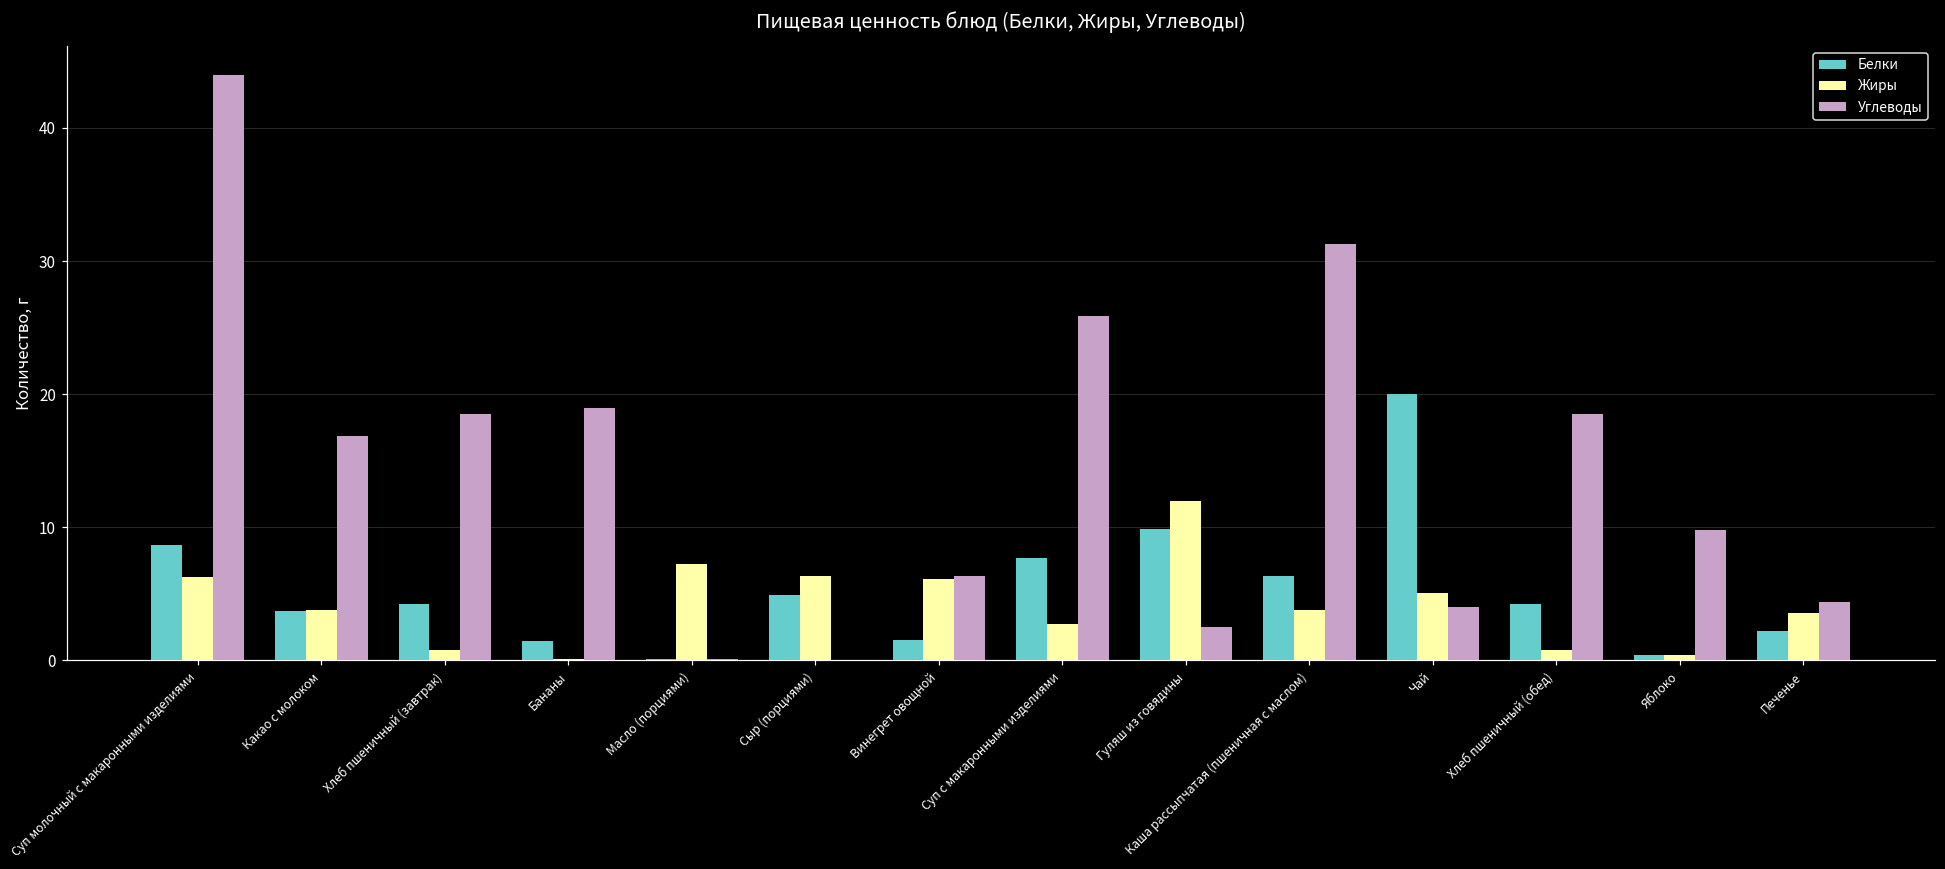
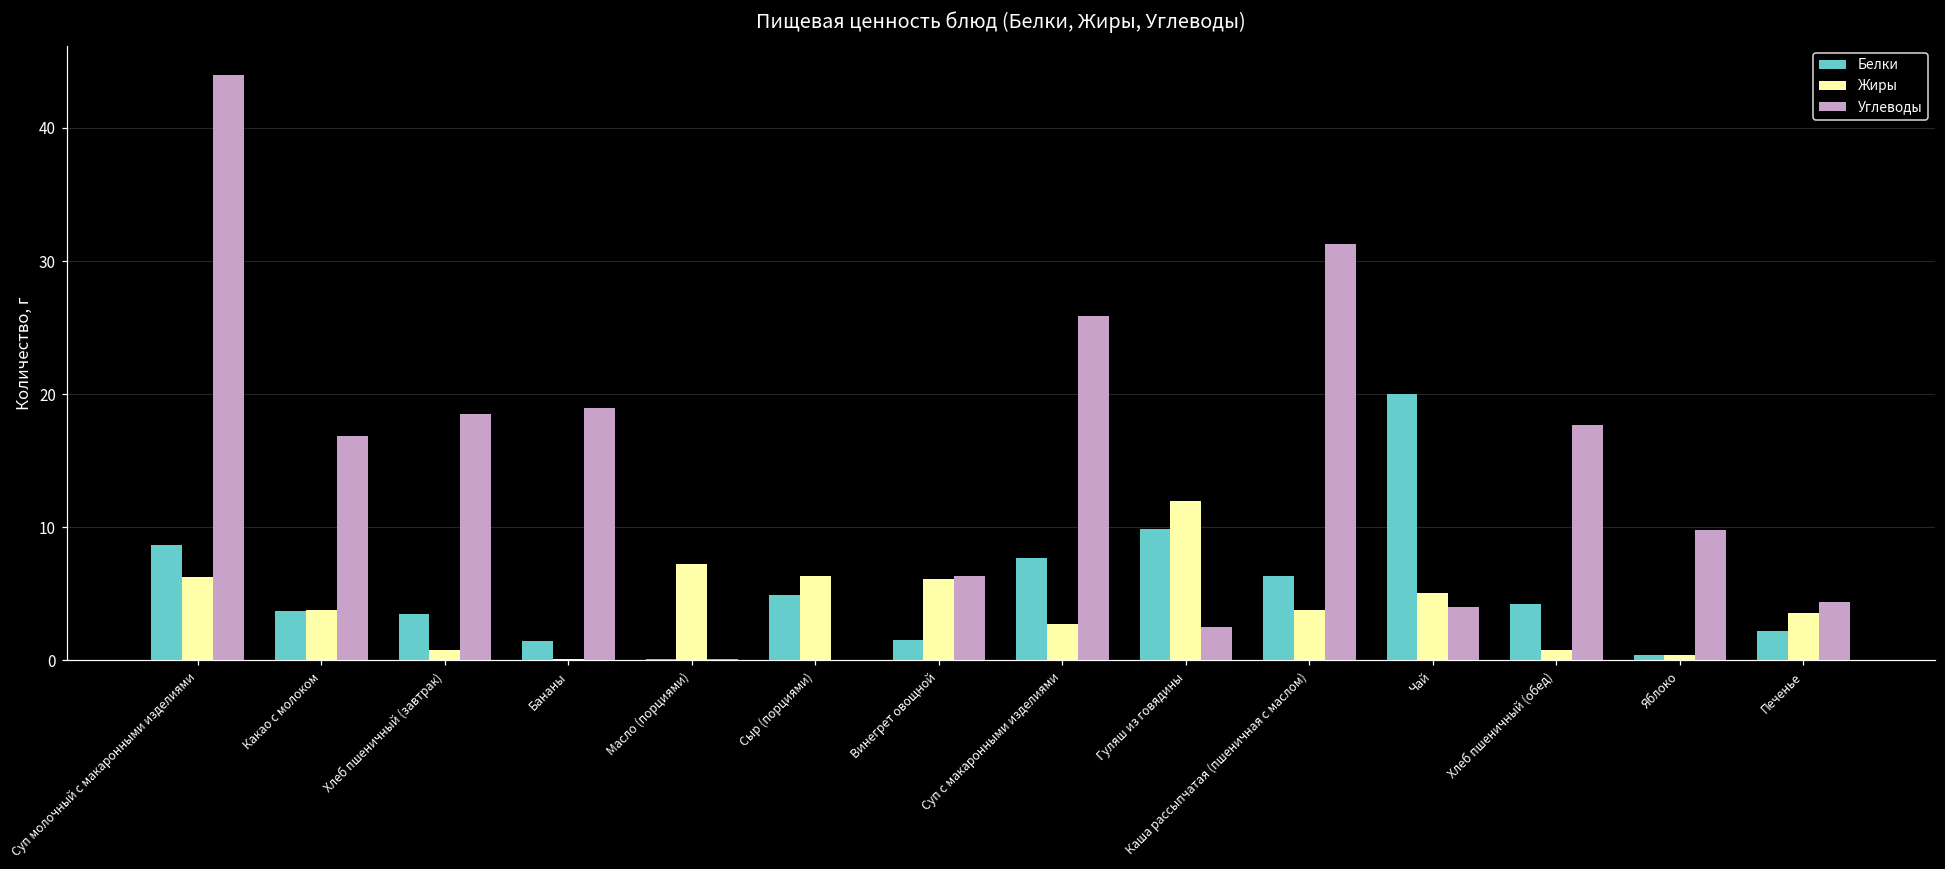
  {
    "Белки": {
      "Суп молочный с макаронными изделиями": 8.7,
      "Какао с молоком": 3.7,
-     "Хлеб пшеничный (завтрак)": 4.3,
+     "Хлеб пшеничный (завтрак)": 3.5,
      "Бананы": 1.5,
      "Сыр (порциями)": 4.9,
      "Винегрет овощной": 1.5,
      "Суп с макаронными изделиями": 7.7,
      "Гуляш из говядины": 9.9,
      "Каша рассыпчатая (пшеничная с маслом)": 6.4,
      "Чай": 20.0,
      "Хлеб пшеничный (обед)": 4.3,
      "Яблоко": 0.4,
      "Печенье": 2.3
    },
    "Жиры": {
      "Суп молочный с макаронными изделиями": 6.3,
      "Какао с молоком": 3.8,
      "Хлеб пшеничный (завтрак)": 0.8,
      "Масло (порциями)": 7.3,
      "Сыр (порциями)": 6.3,
      "Винегрет овощной": 6.1,
      "Суп с макаронными изделиями": 2.7,
      "Гуляш из говядины": 12.0,
      "Каша рассыпчатая (пшеничная с маслом)": 3.8,
      "Чай": 5.1,
      "Хлеб пшеничный (обед)": 0.8,
      "Яблоко": 0.4,
      "Печенье": 3.5
    },
    "Углеводы": {
      "Суп молочный с макаронными изделиями": 44.0,
      "Какао с молоком": 16.9,
      "Хлеб пшеничный (завтрак)": 18.5,
      "Бананы": 19.0,
      "Сыр (порциями)": 0.0,
      "Винегрет овощной": 6.4,
      "Суп с макаронными изделиями": 25.9,
      "Гуляш из говядины": 2.5,
      "Каша рассыпчатая (пшеничная с маслом)": 31.3,
      "Чай": 4.0,
-     "Хлеб пшеничный (обед)": 18.5,
+     "Хлеб пшеничный (обед)": 17.7,
      "Яблоко": 9.8,
      "Печенье": 4.4
    }
  }
